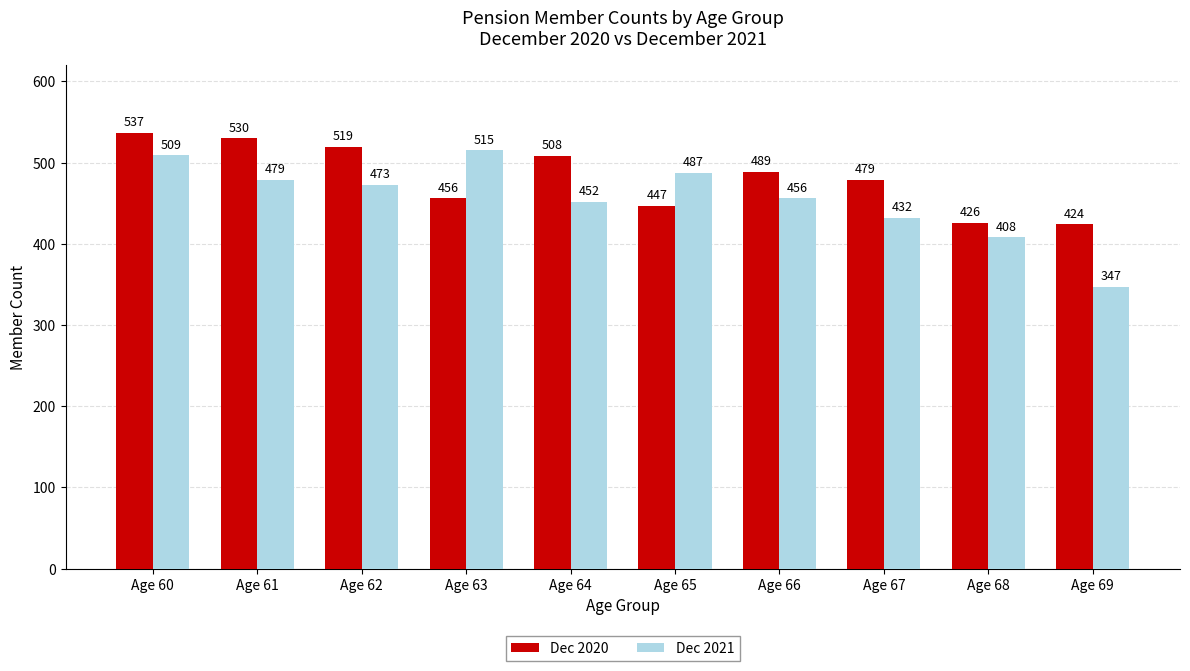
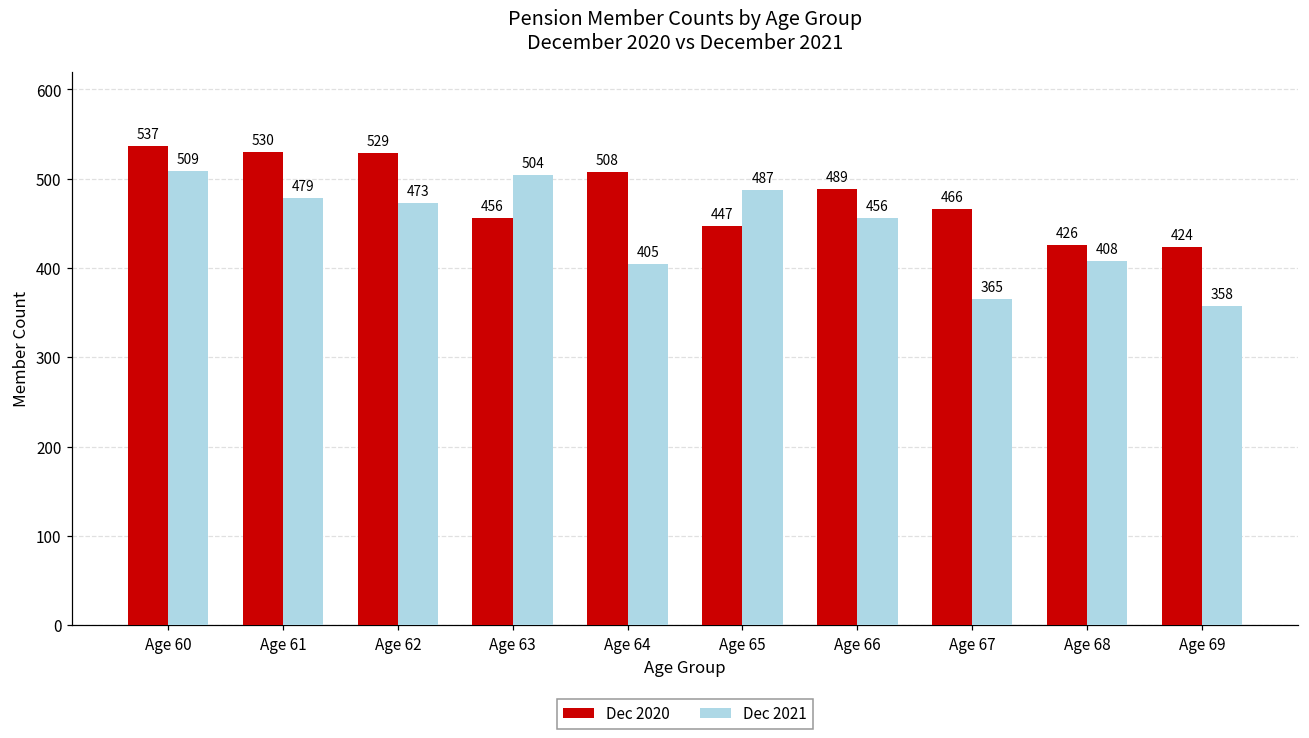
  {
    "Dec 2020": {
      "Age 60": 537,
      "Age 61": 530,
-     "Age 62": 519,
+     "Age 62": 529,
      "Age 63": 456,
      "Age 64": 508,
      "Age 65": 447,
      "Age 66": 489,
-     "Age 67": 479,
+     "Age 67": 466,
      "Age 68": 426,
      "Age 69": 424
    },
    "Dec 2021": {
      "Age 60": 509,
      "Age 61": 479,
      "Age 62": 473,
-     "Age 63": 515,
-     "Age 64": 452,
+     "Age 63": 504,
+     "Age 64": 405,
      "Age 65": 487,
      "Age 66": 456,
-     "Age 67": 432,
+     "Age 67": 365,
      "Age 68": 408,
-     "Age 69": 347
+     "Age 69": 358
    }
  }
